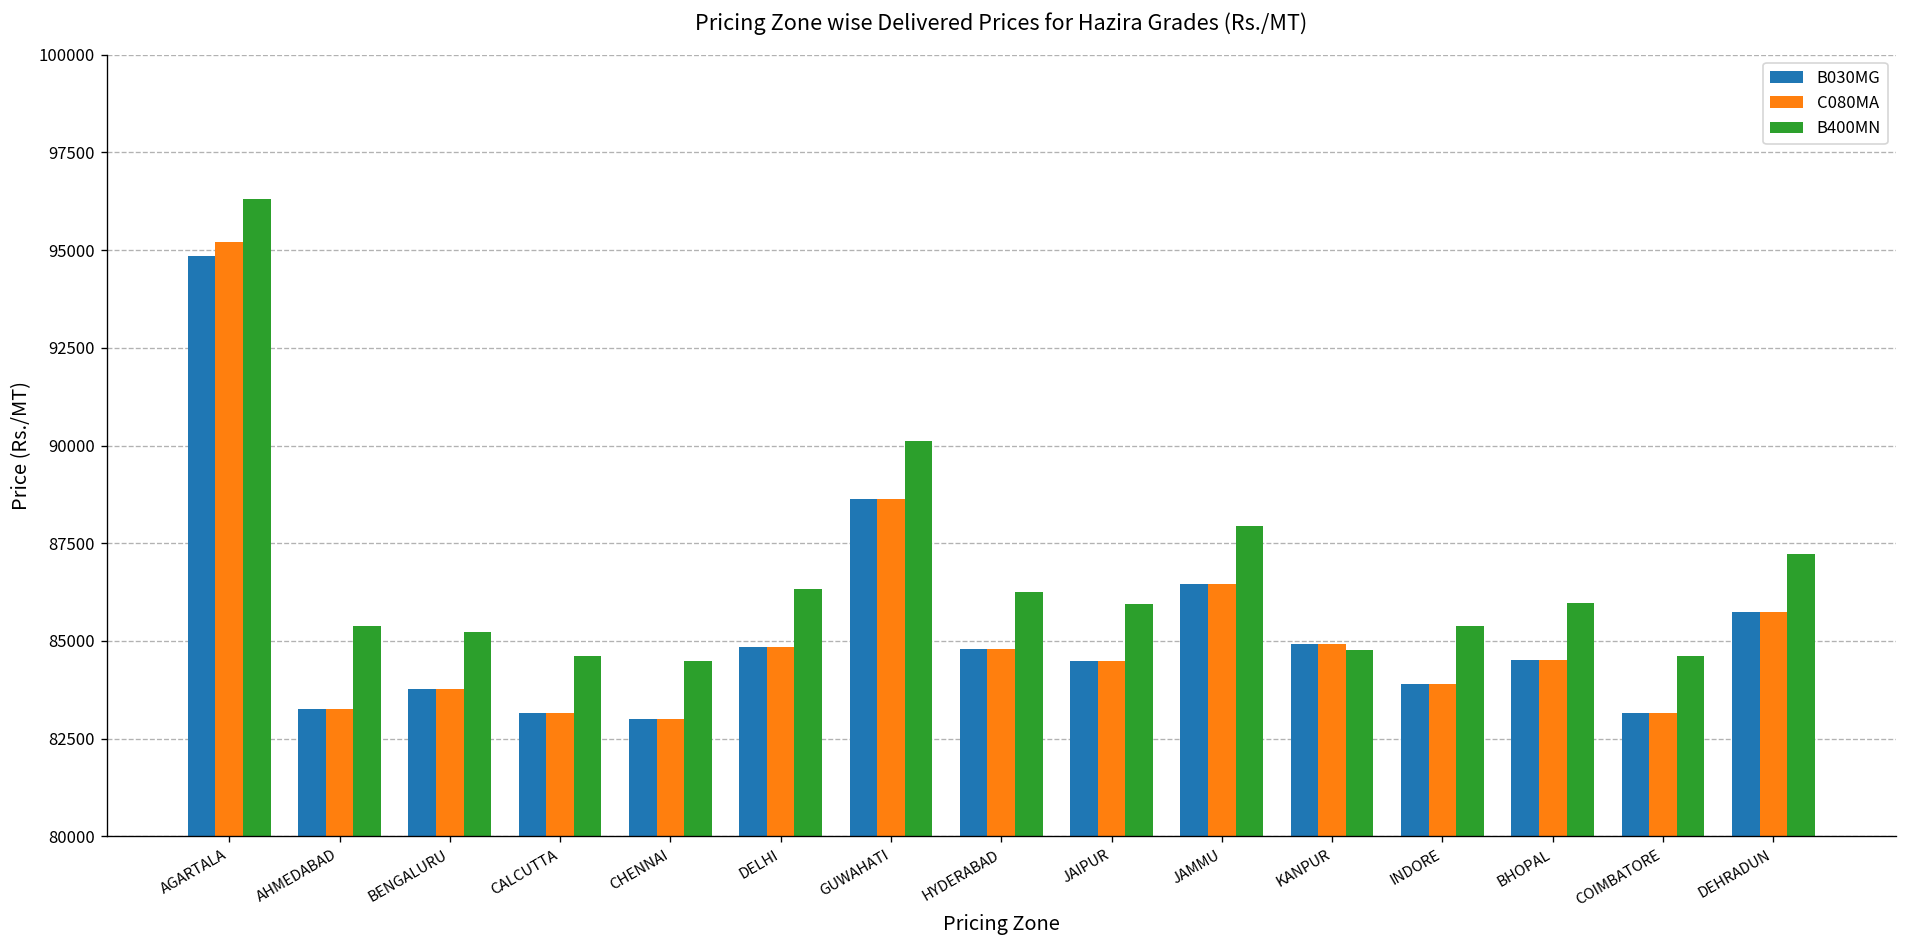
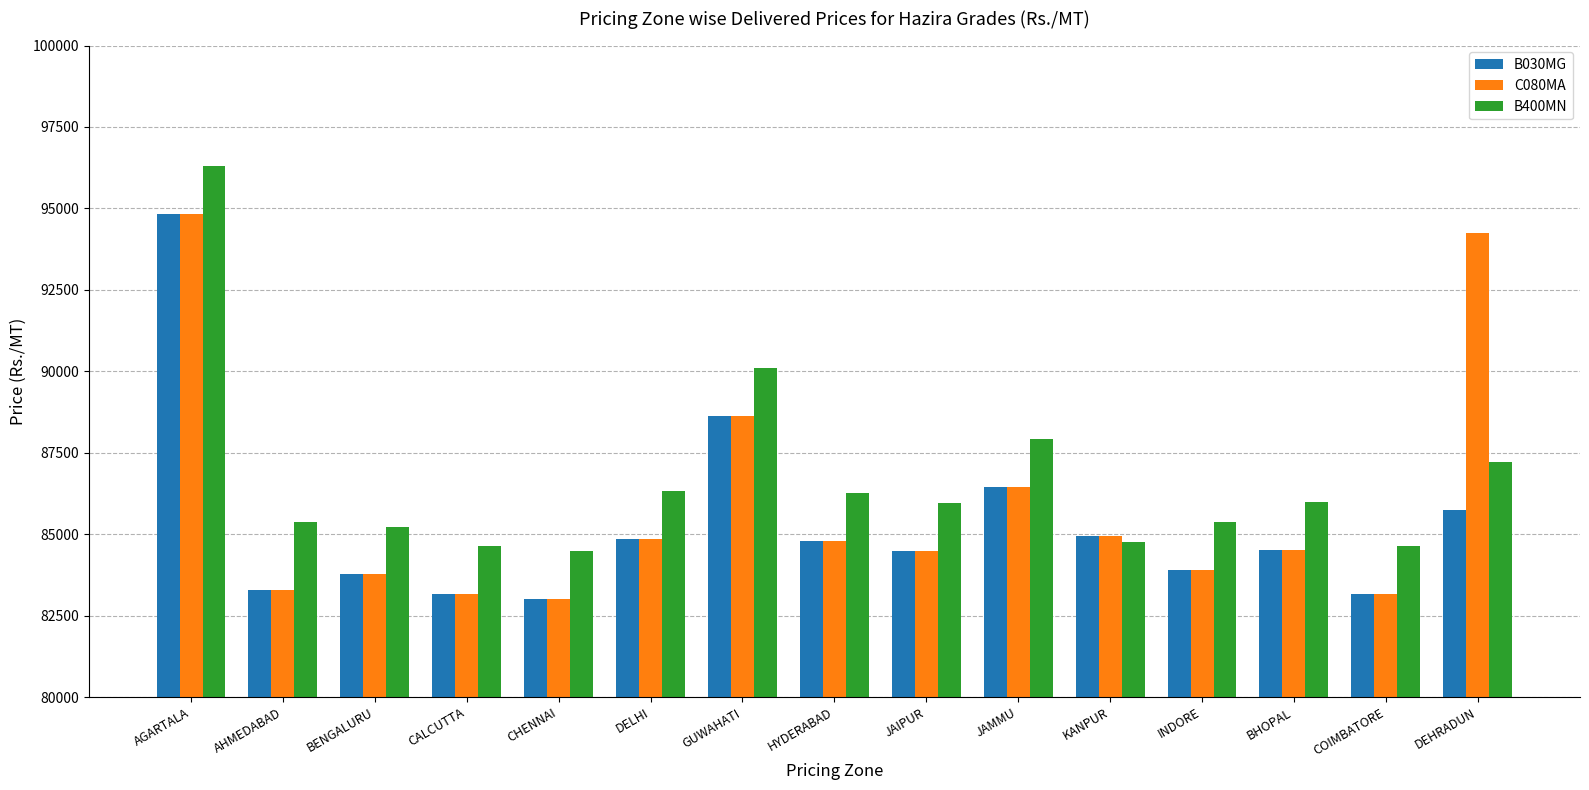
  {
    "B030MG": {
      "AGARTALA": 94800,
      "AHMEDABAD": 83300,
      "BENGALURU": 83800,
      "CALCUTTA": 83200,
      "CHENNAI": 83000,
      "DELHI": 84900,
      "GUWAHATI": 88600,
      "HYDERABAD": 84800,
      "JAIPUR": 84500,
      "JAMMU": 86500,
      "KANPUR": 84900,
      "INDORE": 83900,
      "BHOPAL": 84500,
      "COIMBATORE": 83200,
      "DEHRADUN": 85800
    },
    "C080MA": {
-     "AGARTALA": 95200,
+     "AGARTALA": 94800,
      "AHMEDABAD": 83300,
      "BENGALURU": 83800,
      "CALCUTTA": 83200,
      "CHENNAI": 83000,
      "DELHI": 84900,
      "GUWAHATI": 88600,
      "HYDERABAD": 84800,
      "JAIPUR": 84500,
      "JAMMU": 86500,
      "KANPUR": 84900,
      "INDORE": 83900,
      "BHOPAL": 84500,
      "COIMBATORE": 83200,
-     "DEHRADUN": 85800
+     "DEHRADUN": 94200
    },
    "B400MN": {
      "AGARTALA": 96300,
      "AHMEDABAD": 85400,
      "BENGALURU": 85200,
      "CALCUTTA": 84600,
      "CHENNAI": 84500,
      "DELHI": 86300,
      "GUWAHATI": 90100,
      "HYDERABAD": 86300,
      "JAIPUR": 86000,
      "JAMMU": 87900,
      "KANPUR": 84800,
      "INDORE": 85400,
      "BHOPAL": 86000,
      "COIMBATORE": 84600,
      "DEHRADUN": 87200
    }
  }
